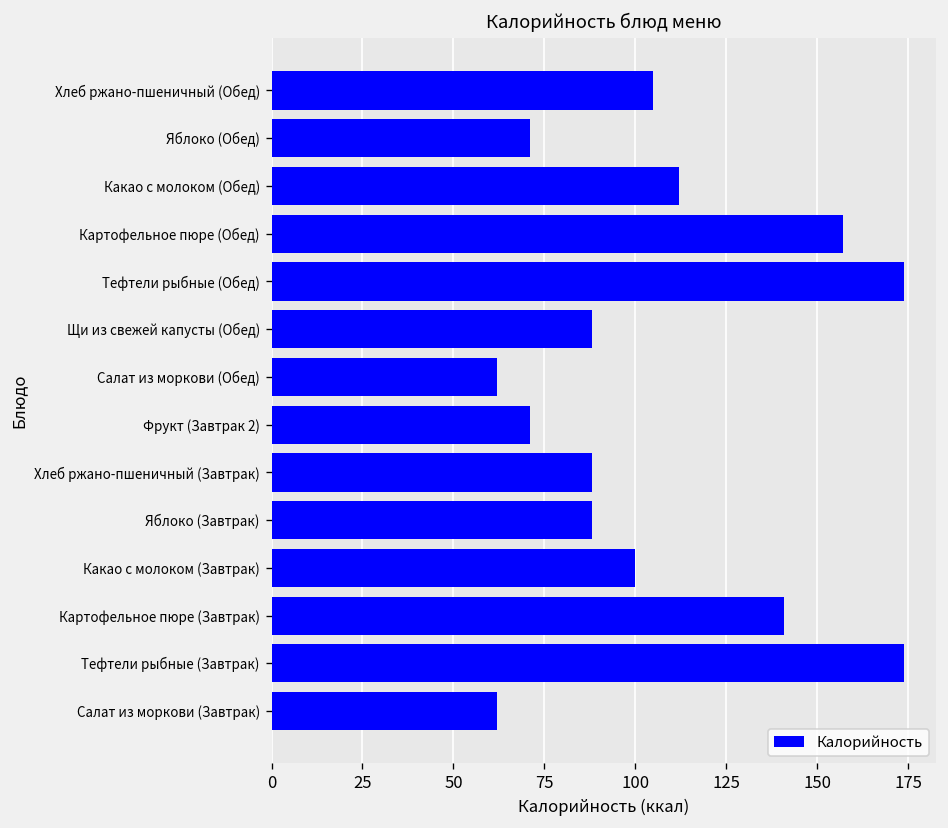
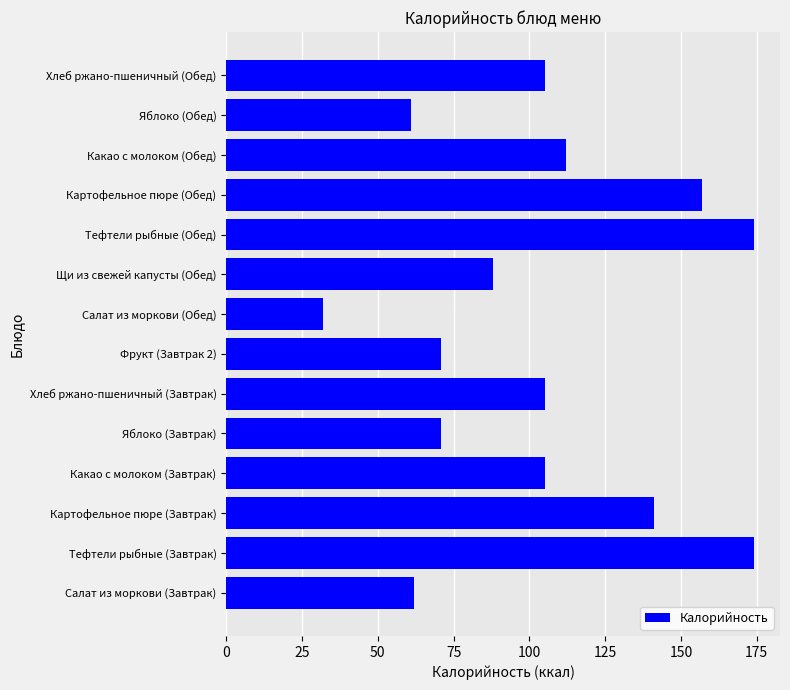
  {
    "Хлеб ржано-пшеничный (Обед)": 105,
-   "Яблоко (Обед)": 71,
+   "Яблоко (Обед)": 61,
    "Какао с молоком (Обед)": 112,
    "Картофельное пюре (Обед)": 157,
    "Тефтели рыбные (Обед)": 174,
    "Щи из свежей капусты (Обед)": 88,
-   "Салат из моркови (Обед)": 62,
+   "Салат из моркови (Обед)": 32,
    "Фрукт (Завтрак 2)": 71,
-   "Хлеб ржано-пшеничный (Завтрак)": 88,
-   "Яблоко (Завтрак)": 88,
-   "Какао с молоком (Завтрак)": 100,
+   "Хлеб ржано-пшеничный (Завтрак)": 105,
+   "Яблоко (Завтрак)": 71,
+   "Какао с молоком (Завтрак)": 105,
    "Картофельное пюре (Завтрак)": 141,
    "Тефтели рыбные (Завтрак)": 174,
    "Салат из моркови (Завтрак)": 62
  }
